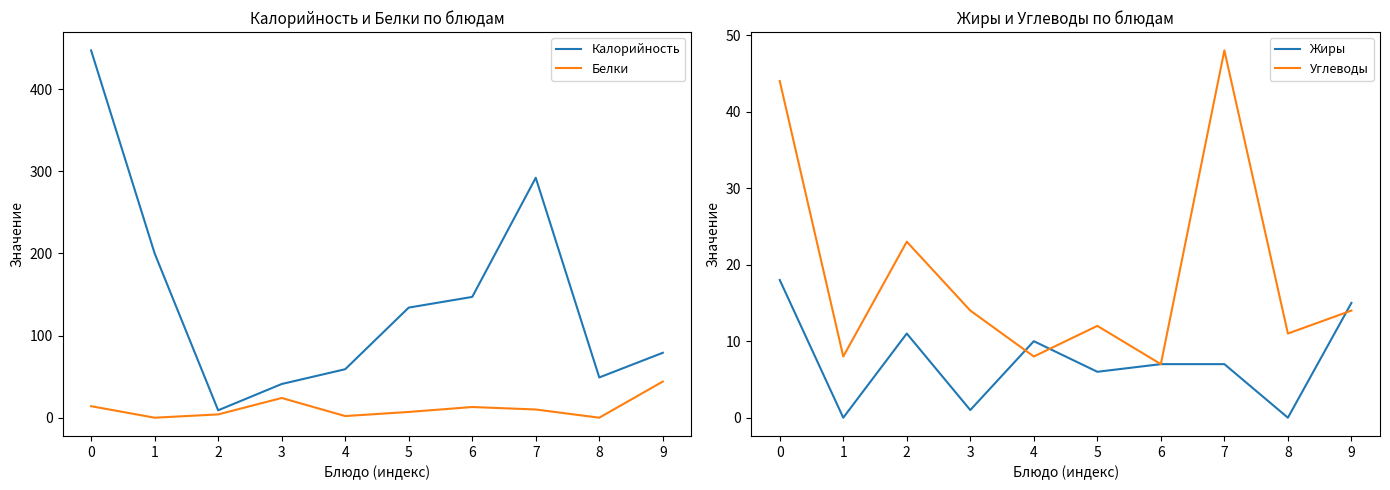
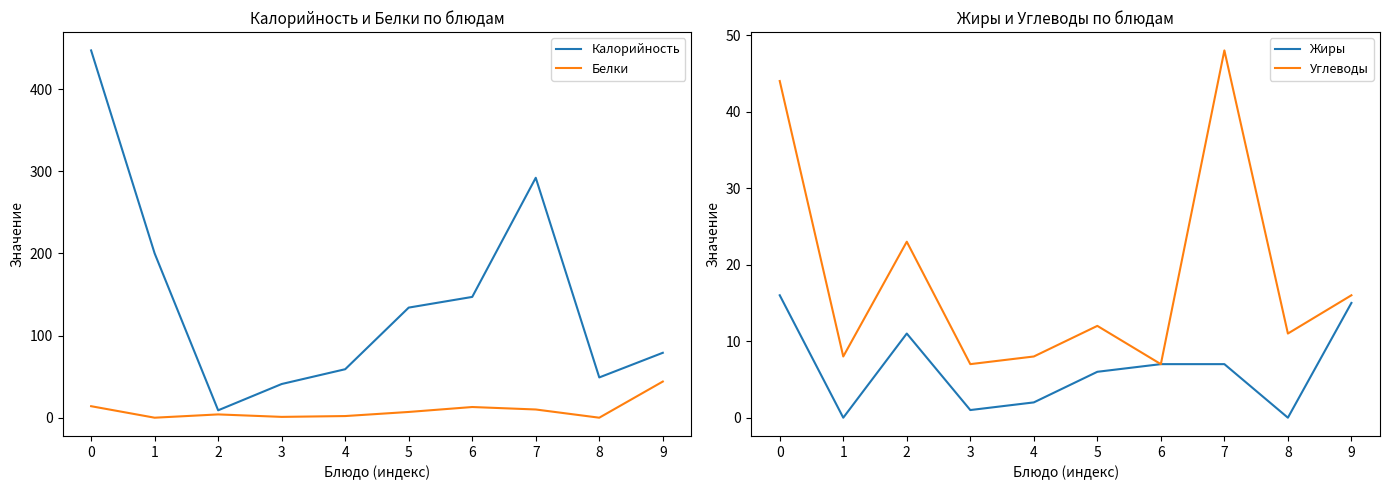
  {
    "Калорийность и Белки по блюдам": {
      "Калорийность": {
        "0": 450,
        "1": 200,
        "2": 10,
        "3": 40,
        "4": 60,
        "5": 130,
        "6": 150,
        "7": 290,
        "8": 50,
        "9": 80
      },
      "Белки": {
        "0": 10,
        "1": 0,
        "2": 0,
-       "3": 20,
+       "3": 0,
        "4": 0,
        "5": 10,
        "6": 10,
        "7": 10,
        "8": 0,
        "9": 40
      }
    },
    "Жиры и Углеводы по блюдам": {
      "Жиры": {
-       "0": 18,
+       "0": 16,
        "1": 0,
        "2": 11,
        "3": 1,
-       "4": 10,
+       "4": 2,
        "5": 6,
        "7": 7,
        "8": 0,
        "9": 15
      },
      "Углеводы": {
        "0": 44,
        "1": 8,
        "2": 23,
-       "3": 14,
+       "3": 7,
        "4": 8,
        "5": 12,
        "7": 48,
        "8": 11,
-       "9": 14
+       "9": 16
      }
    }
  }
